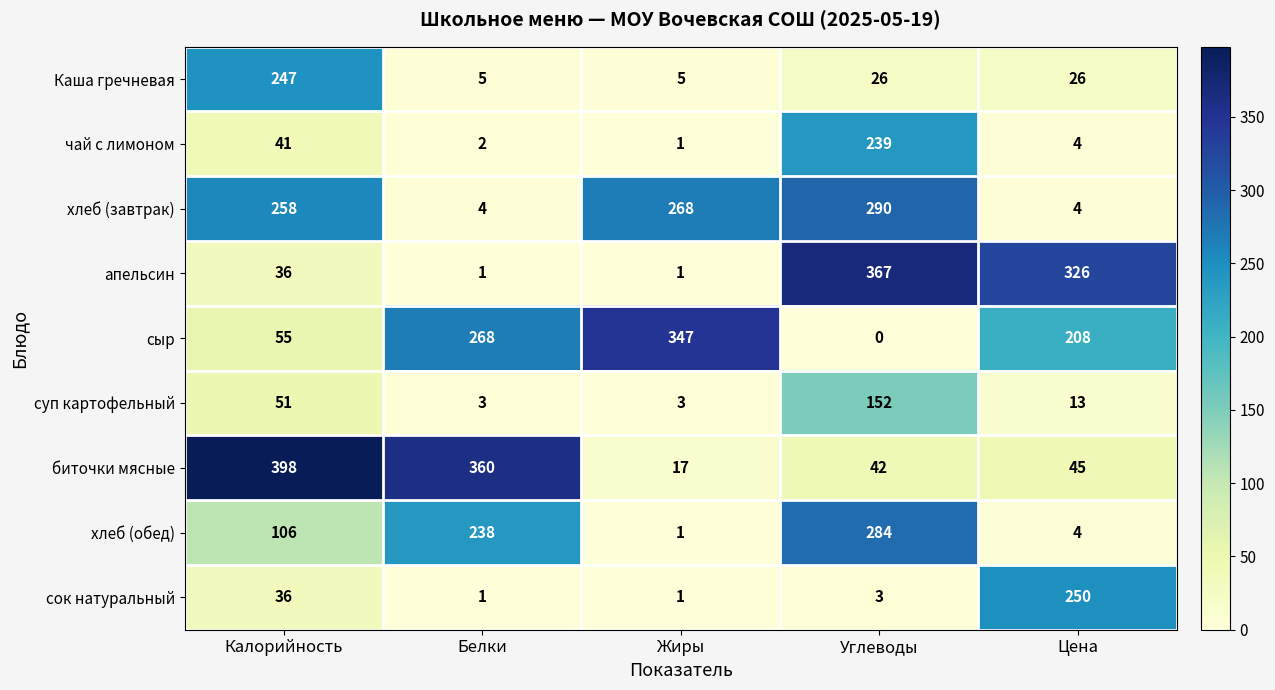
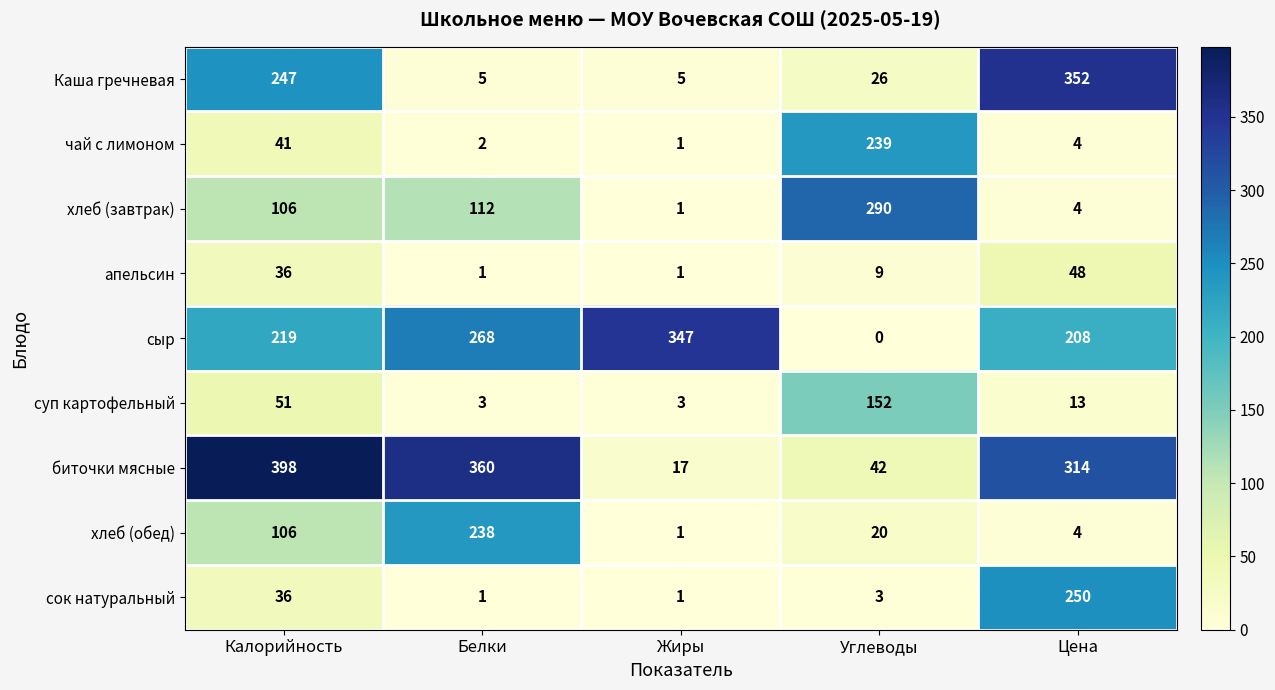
  {
    "Каша гречневая": {
      "Калорийность": 247,
      "Белки": 5,
      "Жиры": 5,
      "Углеводы": 26,
-     "Цена": 26
+     "Цена": 352
    },
    "чай с лимоном": {
      "Калорийность": 41,
      "Белки": 2,
      "Жиры": 1,
      "Углеводы": 239,
      "Цена": 4
    },
    "хлеб (завтрак)": {
-     "Калорийность": 258,
-     "Белки": 4,
-     "Жиры": 268,
+     "Калорийность": 106,
+     "Белки": 112,
+     "Жиры": 1,
      "Углеводы": 290,
      "Цена": 4
    },
    "апельсин": {
      "Калорийность": 36,
      "Белки": 1,
      "Жиры": 1,
-     "Углеводы": 367,
-     "Цена": 326
+     "Углеводы": 9,
+     "Цена": 48
    },
    "сыр": {
-     "Калорийность": 55,
+     "Калорийность": 219,
      "Белки": 268,
      "Жиры": 347,
      "Углеводы": 0,
      "Цена": 208
    },
    "суп картофельный": {
      "Калорийность": 51,
      "Белки": 3,
      "Жиры": 3,
      "Углеводы": 152,
      "Цена": 13
    },
    "биточки мясные": {
      "Калорийность": 398,
      "Белки": 360,
      "Жиры": 17,
      "Углеводы": 42,
-     "Цена": 45
+     "Цена": 314
    },
    "хлеб (обед)": {
      "Калорийность": 106,
      "Белки": 238,
      "Жиры": 1,
-     "Углеводы": 284,
+     "Углеводы": 20,
      "Цена": 4
    },
    "сок натуральный": {
      "Калорийность": 36,
      "Белки": 1,
      "Жиры": 1,
      "Углеводы": 3,
      "Цена": 250
    }
  }
